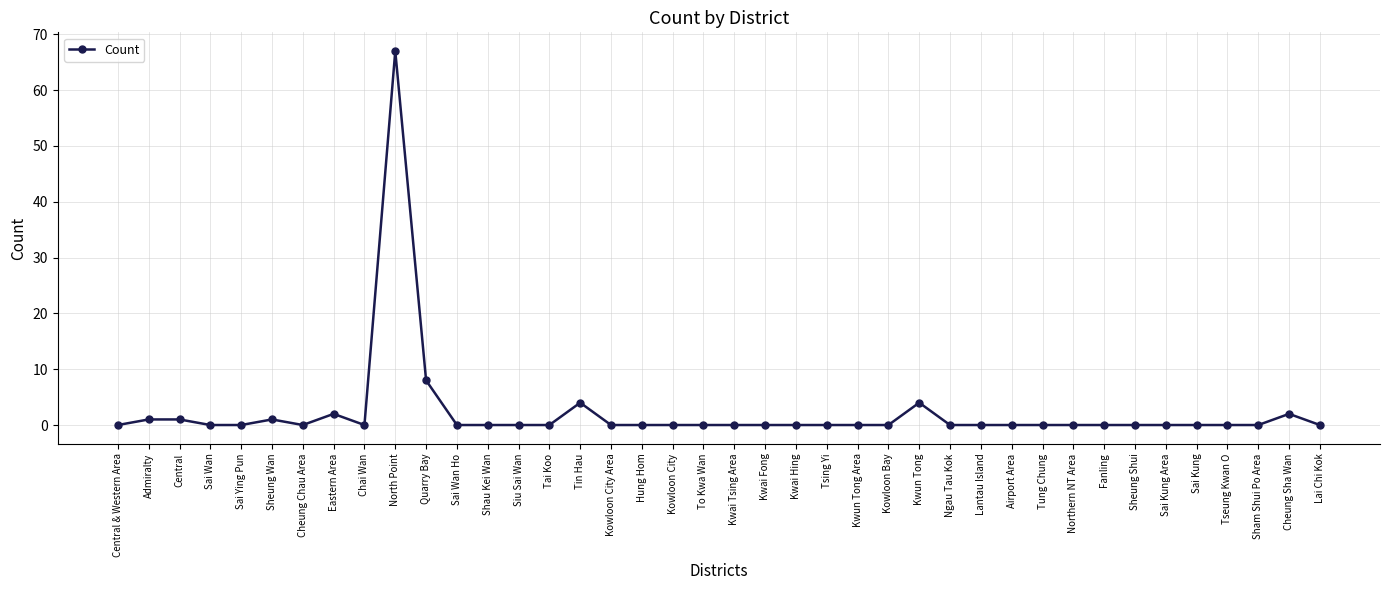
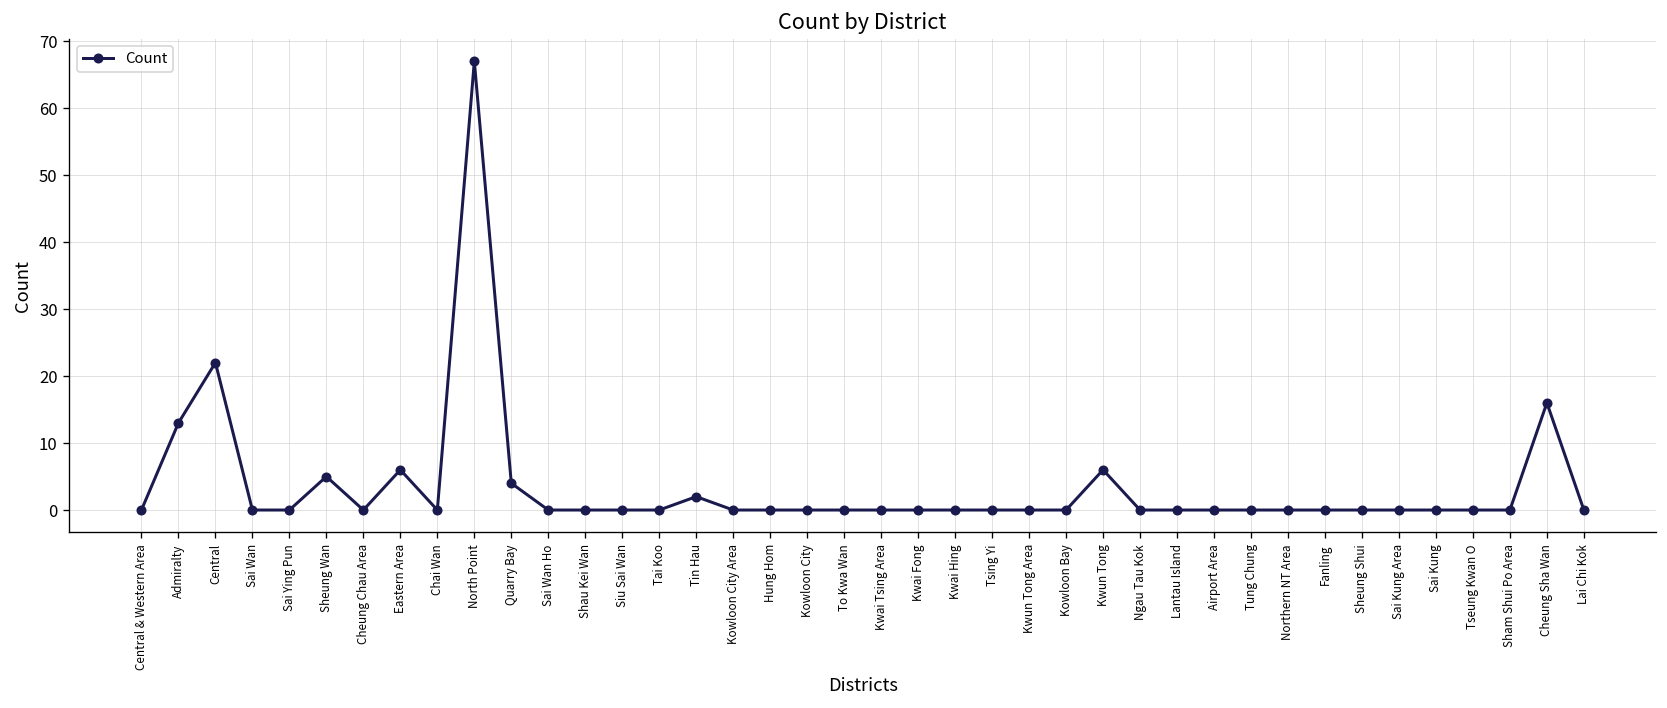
  {
    "Central & Western Area": 0,
-   "Admiralty": 1,
-   "Central": 1,
+   "Admiralty": 13,
+   "Central": 22,
    "Sai Wan": 0,
    "Sai Ying Pun": 0,
-   "Sheung Wan": 1,
+   "Sheung Wan": 5,
    "Cheung Chau Area": 0,
-   "Eastern Area": 2,
+   "Eastern Area": 6,
    "Chai Wan": 0,
    "North Point": 67,
-   "Quarry Bay": 8,
+   "Quarry Bay": 4,
    "Sai Wan Ho": 0,
    "Shau Kei Wan": 0,
    "Siu Sai Wan": 0,
    "Tai Koo": 0,
-   "Tin Hau": 4,
+   "Tin Hau": 2,
    "Kowloon City Area": 0,
    "Hung Hom": 0,
    "Kowloon City": 0,
    "To Kwa Wan": 0,
    "Kwai Tsing Area": 0,
    "Kwai Fong": 0,
    "Kwai Hing": 0,
    "Tsing Yi": 0,
    "Kwun Tong Area": 0,
    "Kowloon Bay": 0,
-   "Kwun Tong": 4,
+   "Kwun Tong": 6,
    "Ngau Tau Kok": 0,
    "Lantau Island": 0,
    "Airport Area": 0,
    "Tung Chung": 0,
    "Northern NT Area": 0,
    "Fanling": 0,
    "Sheung Shui": 0,
    "Sai Kung Area": 0,
    "Sai Kung": 0,
    "Tseung Kwan O": 0,
    "Sham Shui Po Area": 0,
-   "Cheung Sha Wan": 2,
+   "Cheung Sha Wan": 16,
    "Lai Chi Kok": 0
  }
